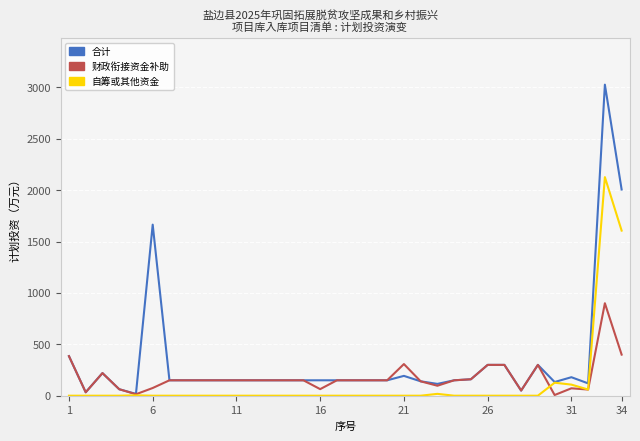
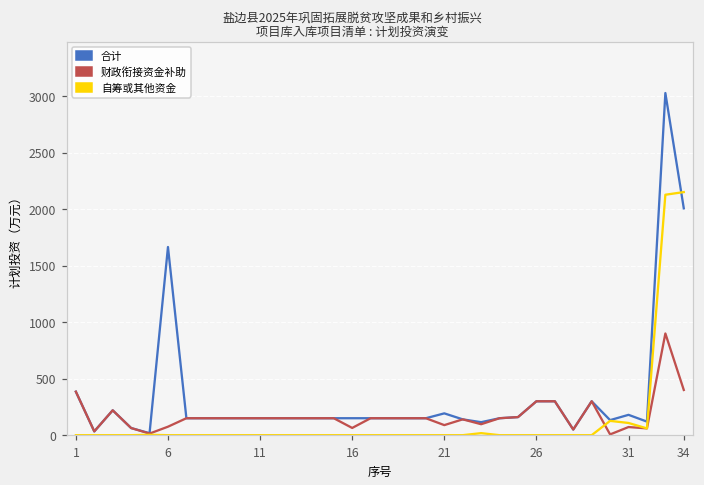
  {
    "合计": {
      "6": 1670,
      "16": 150,
      "21": 190,
      "31": 180,
      "34": 2010
    },
    "财政衔接资金补助": {
      "6": 80,
      "16": 60,
-     "21": 310,
+     "21": 90,
      "31": 70,
      "34": 400
    },
    "自筹或其他资金": {
      "1": 0,
      "6": 0,
      "11": 0,
      "16": 0,
      "21": 0,
      "26": 0,
      "31": 110,
-     "34": 1610
+     "34": 2150
    }
  }
